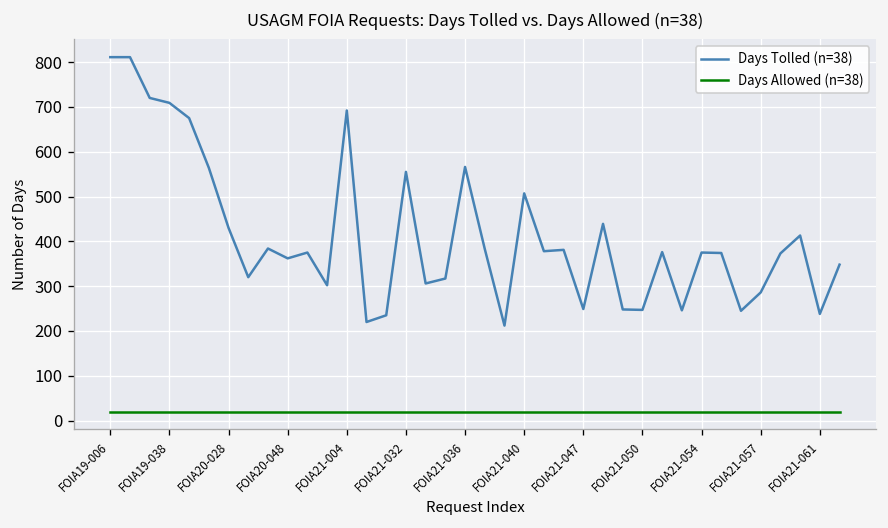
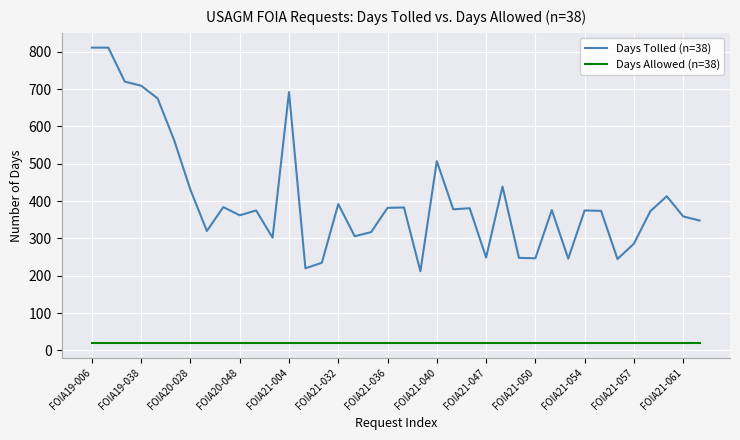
  {
    "Days Tolled (n=38)": {
      "FOIA19-006": 810,
      "FOIA19-038": 710,
      "FOIA20-028": 430,
      "FOIA20-048": 360,
      "FOIA21-004": 690,
-     "FOIA21-032": 560,
-     "FOIA21-036": 570,
+     "FOIA21-032": 390,
+     "FOIA21-036": 380,
      "FOIA21-040": 510,
      "FOIA21-047": 250,
      "FOIA21-050": 250,
      "FOIA21-054": 380,
      "FOIA21-057": 290,
-     "FOIA21-061": 240
+     "FOIA21-061": 360
    },
    "Days Allowed (n=38)": {
      "FOIA19-006": 20,
      "FOIA19-038": 20,
      "FOIA20-028": 20,
      "FOIA20-048": 20,
      "FOIA21-004": 20,
      "FOIA21-032": 20,
      "FOIA21-036": 20,
      "FOIA21-040": 20,
      "FOIA21-047": 20,
      "FOIA21-050": 20,
      "FOIA21-054": 20,
      "FOIA21-057": 20,
      "FOIA21-061": 20
    }
  }
